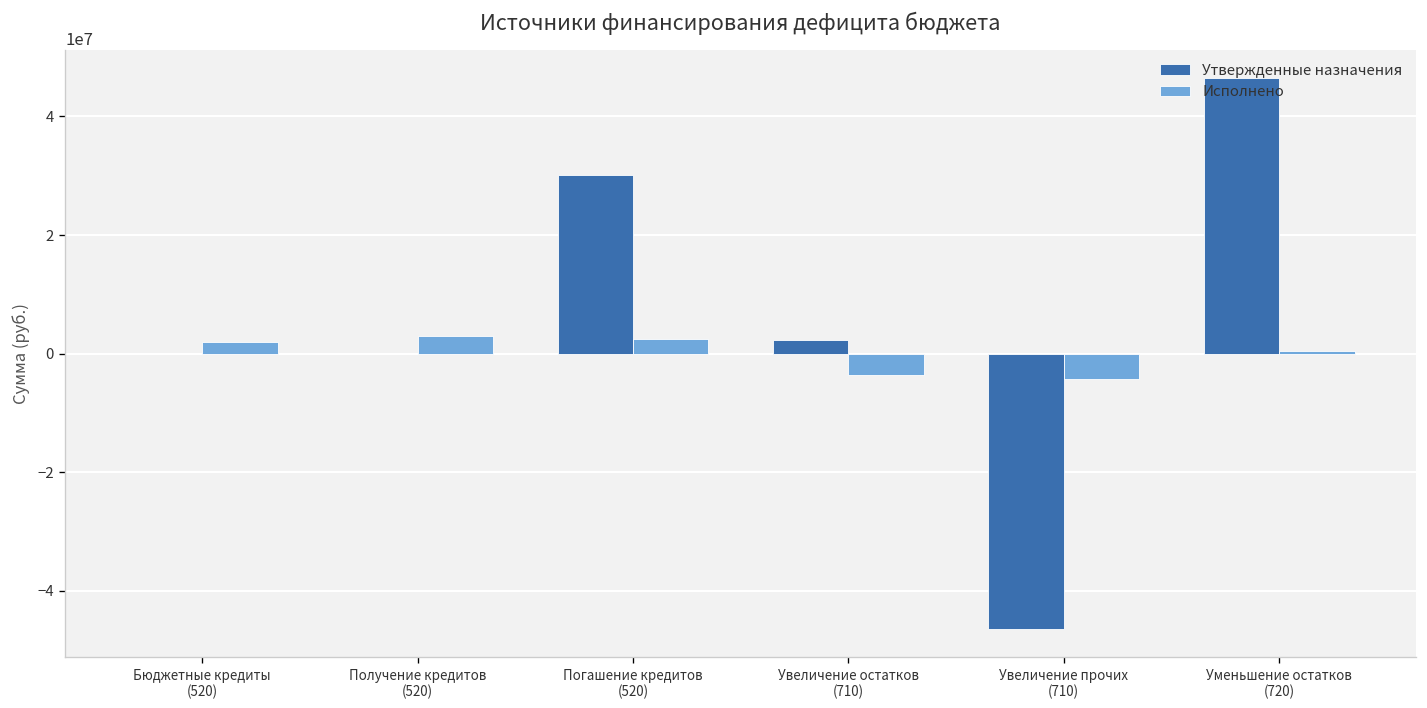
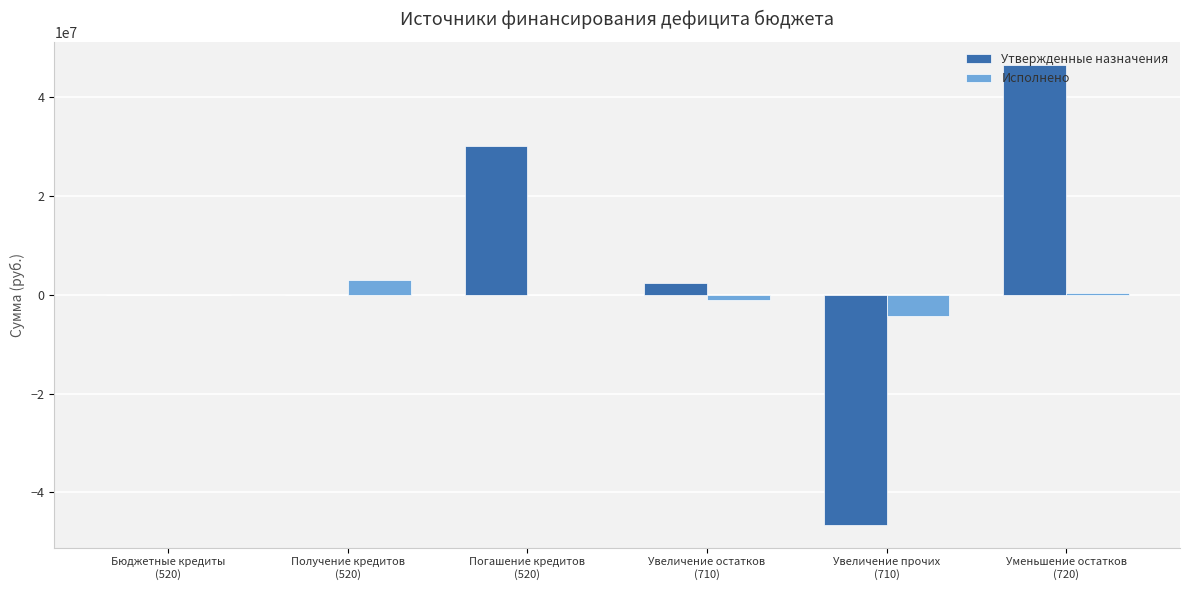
  {
    "Утвержденные назначения": {
      "Бюджетные кредиты (520)": 0,
      "Получение кредитов (520)": 0,
      "Погашение кредитов (520)": 30000000,
      "Увеличение остатков (710)": 2000000,
      "Увеличение прочих (710)": -46000000,
      "Уменьшение остатков (720)": 46000000
    },
    "Исполнено": {
-     "Бюджетные кредиты (520)": 2000000,
+     "Бюджетные кредиты (520)": 0,
      "Получение кредитов (520)": 3000000,
-     "Погашение кредитов (520)": 3000000,
-     "Увеличение остатков (710)": -4000000,
+     "Погашение кредитов (520)": 0,
+     "Увеличение остатков (710)": -1000000,
      "Увеличение прочих (710)": -4000000
    }
  }
